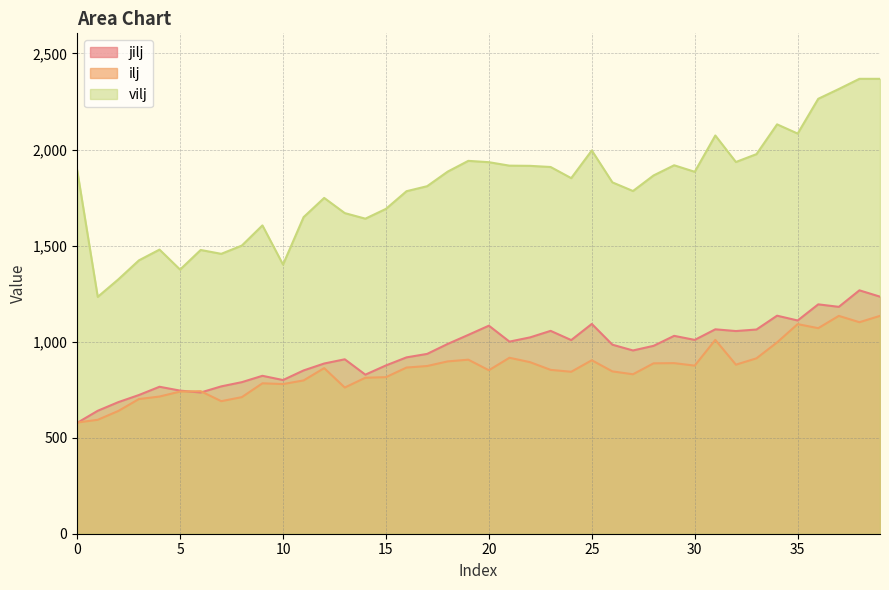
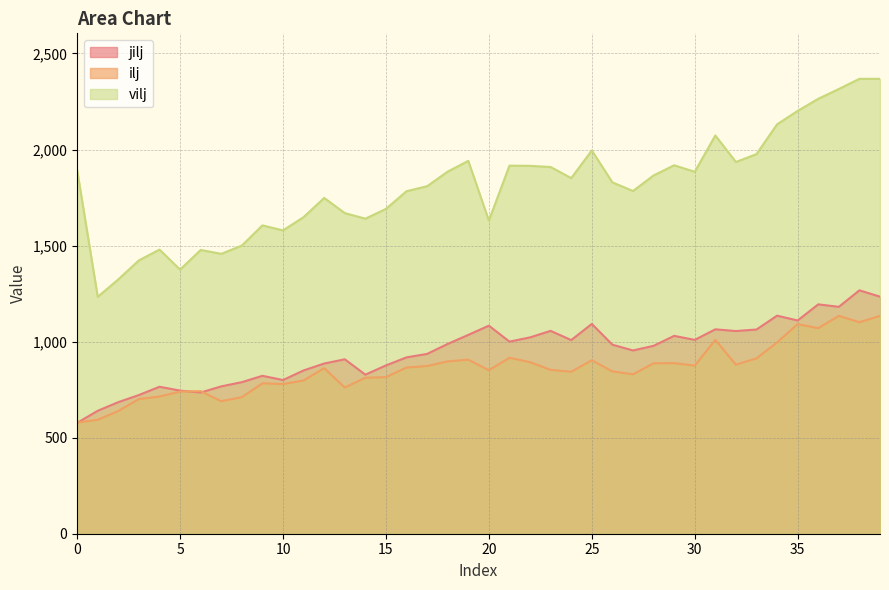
  {
    "vilj": {
      "0": "1,890",
      "5": "1,380",
-     "10": "1,400",
+     "10": "1,580",
      "15": "1,690",
-     "20": "1,930",
+     "20": "1,630",
      "25": "2,000",
      "30": "1,880",
-     "35": "2,080"
+     "35": "2,200"
    }
  }
